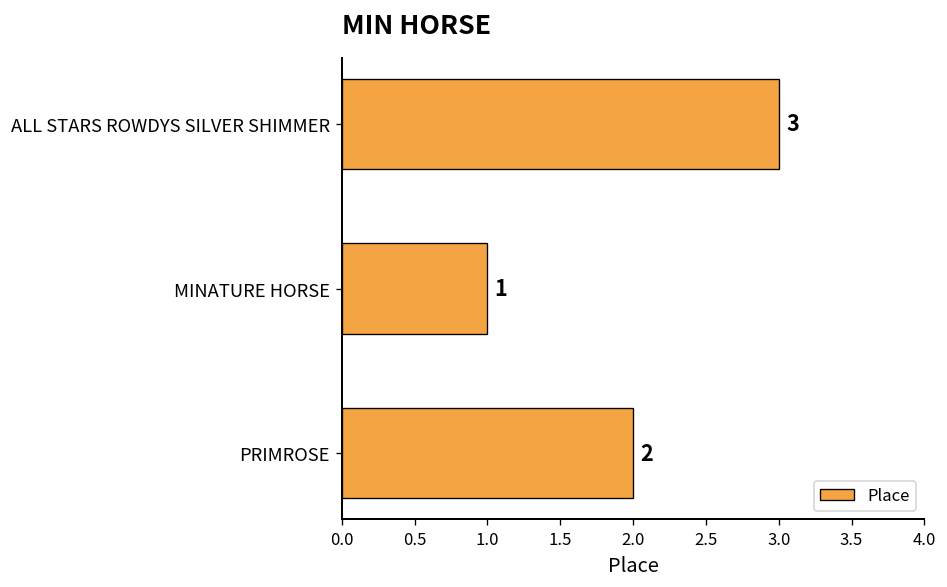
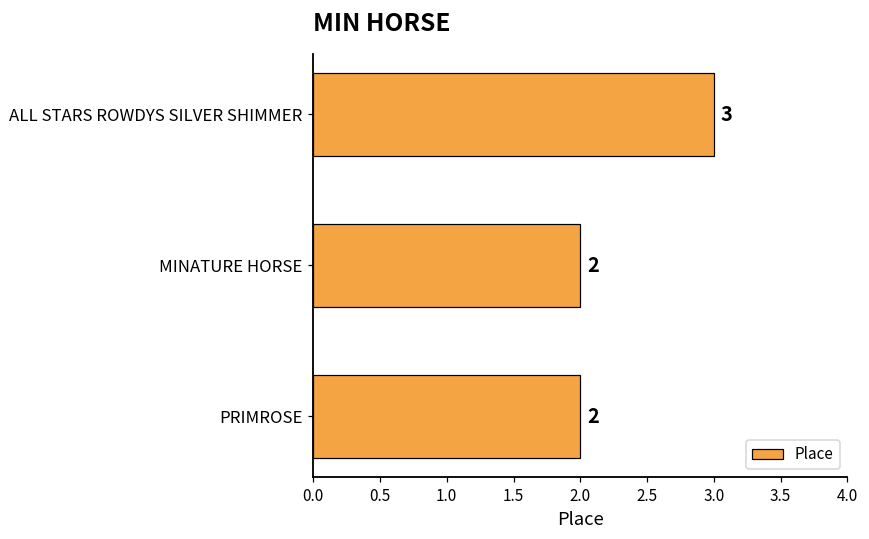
  {
    "ALL STARS ROWDYS SILVER SHIMMER": 3,
-   "MINATURE HORSE": 1,
+   "MINATURE HORSE": 2,
    "PRIMROSE": 2
  }
